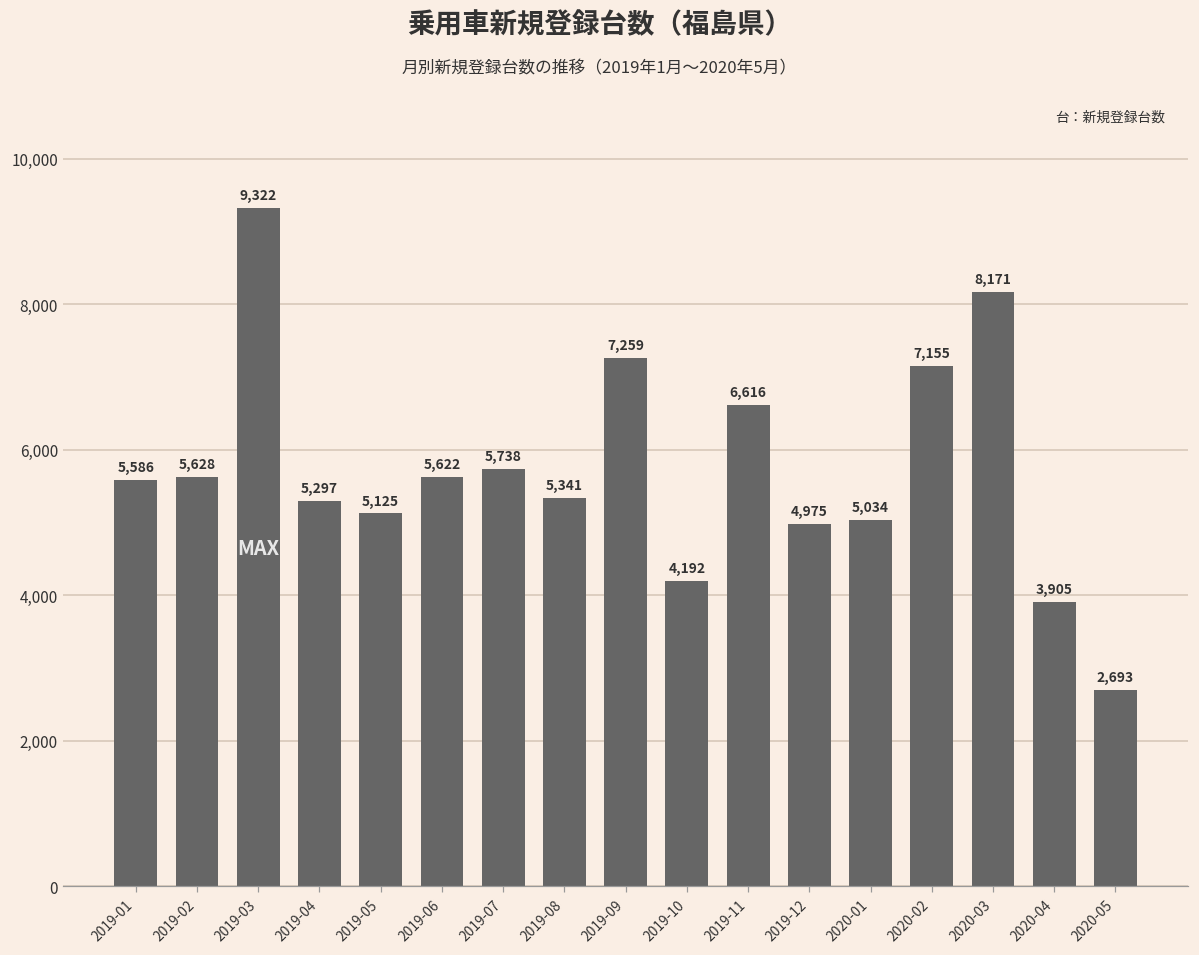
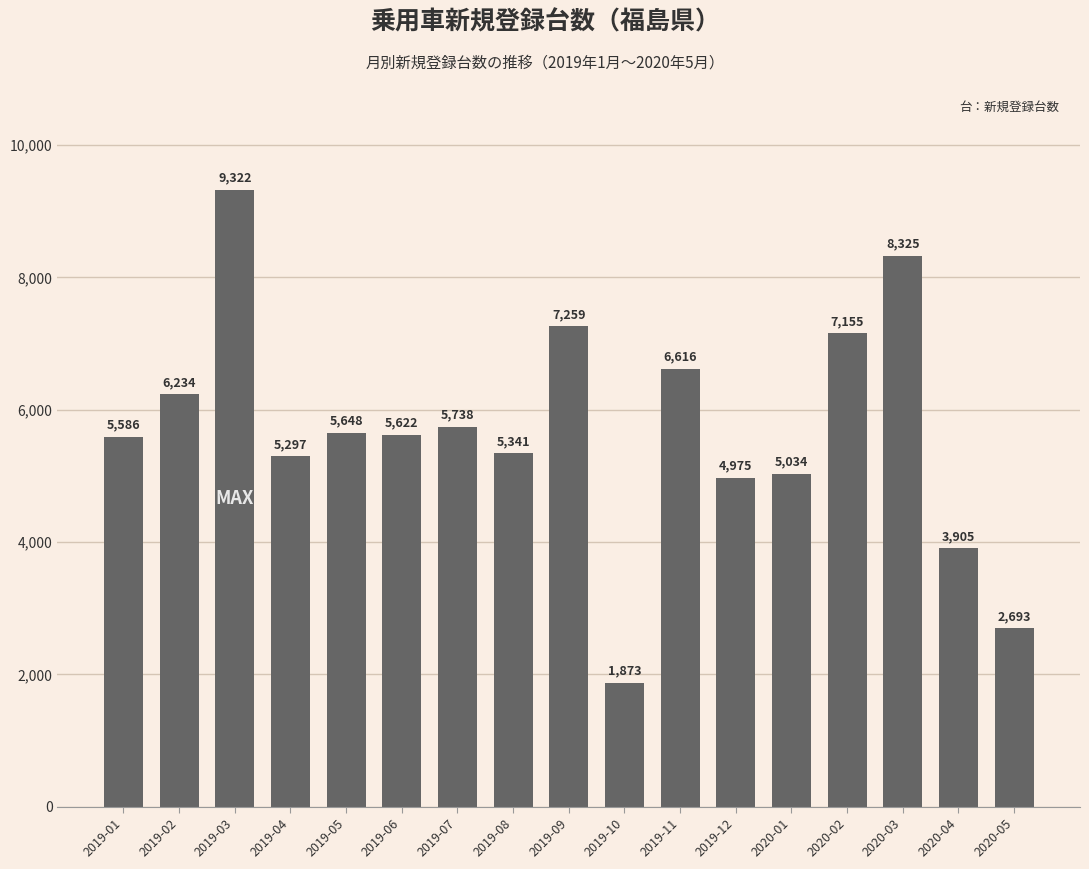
  {
    "2019-01": "5,586",
-   "2019-02": "5,628",
+   "2019-02": "6,234",
    "2019-03": "9,322",
    "2019-04": "5,297",
-   "2019-05": "5,125",
+   "2019-05": "5,648",
    "2019-06": "5,622",
    "2019-07": "5,738",
    "2019-08": "5,341",
    "2019-09": "7,259",
-   "2019-10": "4,192",
+   "2019-10": "1,873",
    "2019-11": "6,616",
    "2019-12": "4,975",
    "2020-01": "5,034",
    "2020-02": "7,155",
-   "2020-03": "8,171",
+   "2020-03": "8,325",
    "2020-04": "3,905",
    "2020-05": "2,693"
  }
